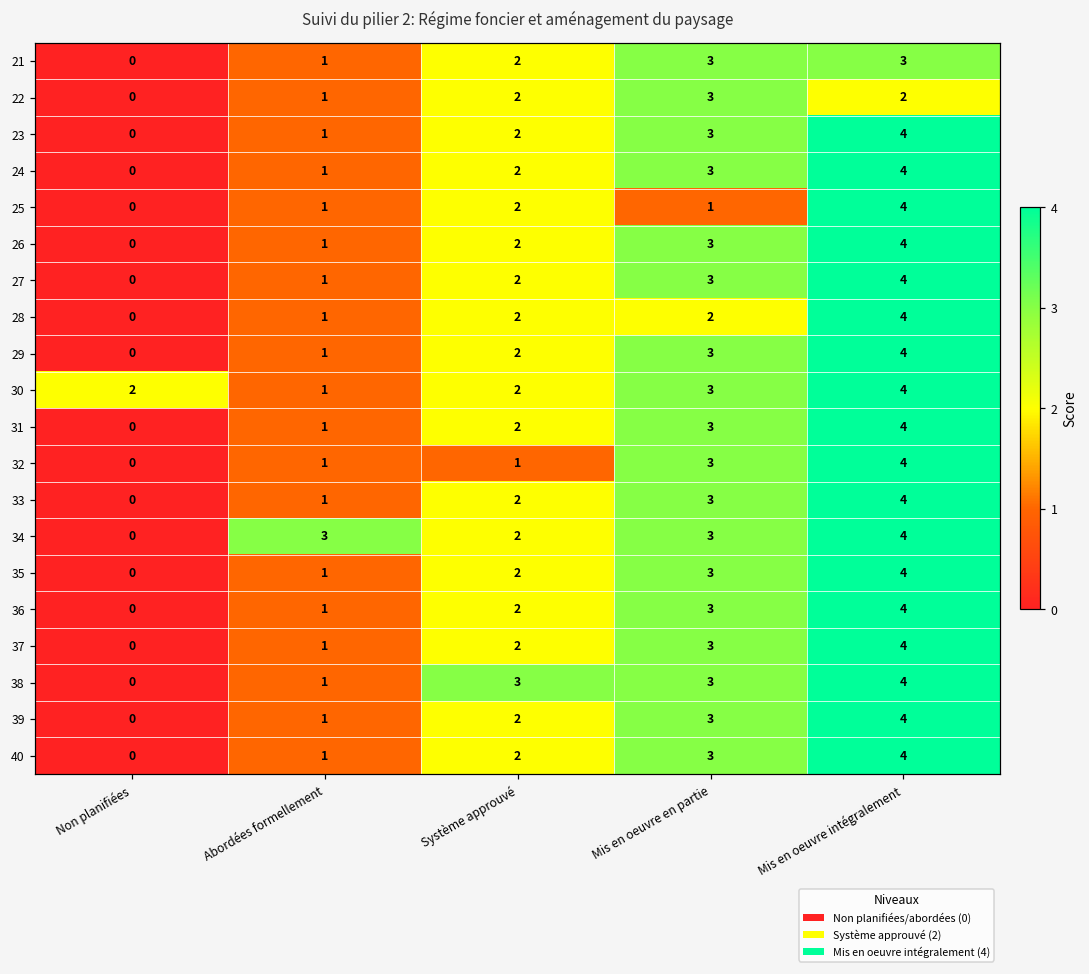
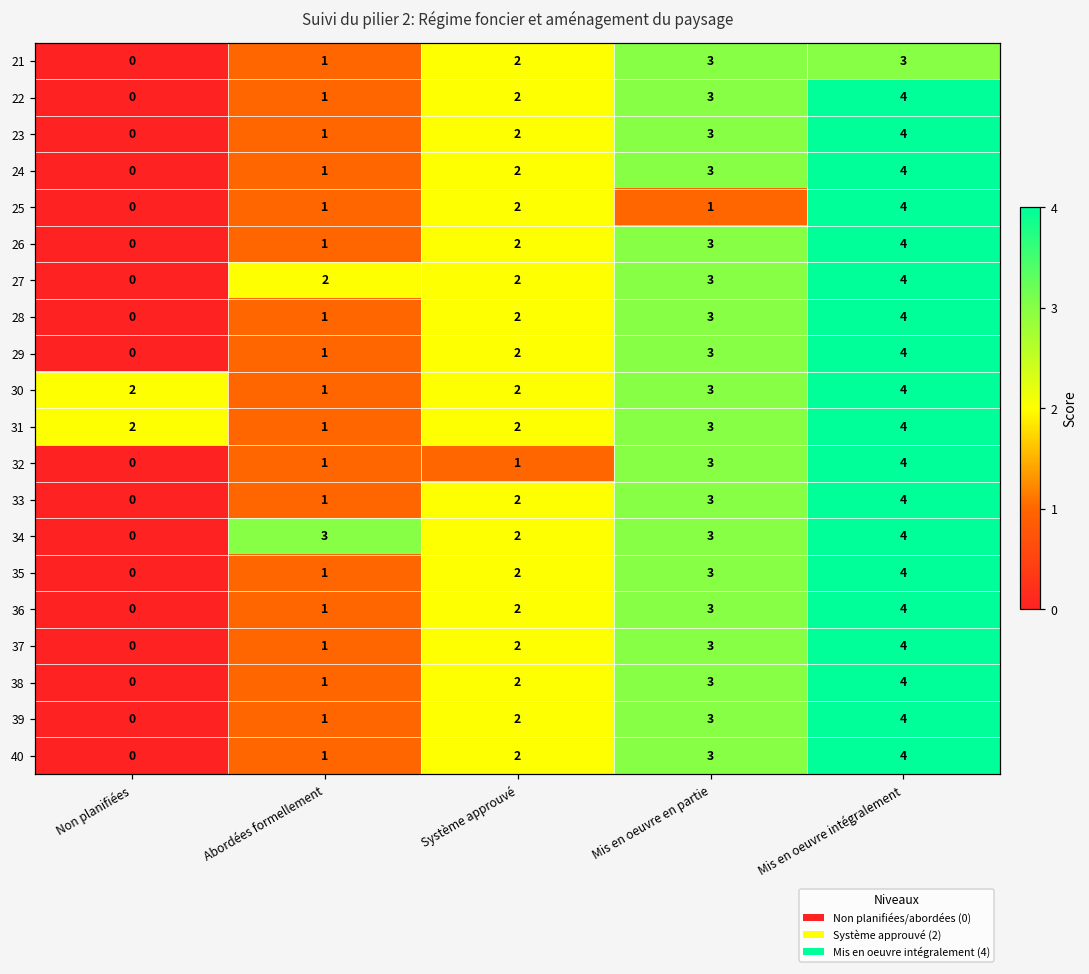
  {
    "21": {
      "Non planifiées": 0,
      "Abordées formellement": 1,
      "Système approuvé": 2,
      "Mis en oeuvre en partie": 3,
      "Mis en oeuvre intégralement": 3
    },
    "22": {
      "Non planifiées": 0,
      "Abordées formellement": 1,
      "Système approuvé": 2,
      "Mis en oeuvre en partie": 3,
-     "Mis en oeuvre intégralement": 2
+     "Mis en oeuvre intégralement": 4
    },
    "23": {
      "Non planifiées": 0,
      "Abordées formellement": 1,
      "Système approuvé": 2,
      "Mis en oeuvre en partie": 3,
      "Mis en oeuvre intégralement": 4
    },
    "24": {
      "Non planifiées": 0,
      "Abordées formellement": 1,
      "Système approuvé": 2,
      "Mis en oeuvre en partie": 3,
      "Mis en oeuvre intégralement": 4
    },
    "25": {
      "Non planifiées": 0,
      "Abordées formellement": 1,
      "Système approuvé": 2,
      "Mis en oeuvre en partie": 1,
      "Mis en oeuvre intégralement": 4
    },
    "26": {
      "Non planifiées": 0,
      "Abordées formellement": 1,
      "Système approuvé": 2,
      "Mis en oeuvre en partie": 3,
      "Mis en oeuvre intégralement": 4
    },
    "27": {
      "Non planifiées": 0,
-     "Abordées formellement": 1,
+     "Abordées formellement": 2,
      "Système approuvé": 2,
      "Mis en oeuvre en partie": 3,
      "Mis en oeuvre intégralement": 4
    },
    "28": {
      "Non planifiées": 0,
      "Abordées formellement": 1,
      "Système approuvé": 2,
-     "Mis en oeuvre en partie": 2,
+     "Mis en oeuvre en partie": 3,
      "Mis en oeuvre intégralement": 4
    },
    "29": {
      "Non planifiées": 0,
      "Abordées formellement": 1,
      "Système approuvé": 2,
      "Mis en oeuvre en partie": 3,
      "Mis en oeuvre intégralement": 4
    },
    "30": {
      "Non planifiées": 2,
      "Abordées formellement": 1,
      "Système approuvé": 2,
      "Mis en oeuvre en partie": 3,
      "Mis en oeuvre intégralement": 4
    },
    "31": {
-     "Non planifiées": 0,
+     "Non planifiées": 2,
      "Abordées formellement": 1,
      "Système approuvé": 2,
      "Mis en oeuvre en partie": 3,
      "Mis en oeuvre intégralement": 4
    },
    "32": {
      "Non planifiées": 0,
      "Abordées formellement": 1,
      "Système approuvé": 1,
      "Mis en oeuvre en partie": 3,
      "Mis en oeuvre intégralement": 4
    },
    "33": {
      "Non planifiées": 0,
      "Abordées formellement": 1,
      "Système approuvé": 2,
      "Mis en oeuvre en partie": 3,
      "Mis en oeuvre intégralement": 4
    },
    "34": {
      "Non planifiées": 0,
      "Abordées formellement": 3,
      "Système approuvé": 2,
      "Mis en oeuvre en partie": 3,
      "Mis en oeuvre intégralement": 4
    },
    "35": {
      "Non planifiées": 0,
      "Abordées formellement": 1,
      "Système approuvé": 2,
      "Mis en oeuvre en partie": 3,
      "Mis en oeuvre intégralement": 4
    },
    "36": {
      "Non planifiées": 0,
      "Abordées formellement": 1,
      "Système approuvé": 2,
      "Mis en oeuvre en partie": 3,
      "Mis en oeuvre intégralement": 4
    },
    "37": {
      "Non planifiées": 0,
      "Abordées formellement": 1,
      "Système approuvé": 2,
      "Mis en oeuvre en partie": 3,
      "Mis en oeuvre intégralement": 4
    },
    "38": {
      "Non planifiées": 0,
      "Abordées formellement": 1,
-     "Système approuvé": 3,
+     "Système approuvé": 2,
      "Mis en oeuvre en partie": 3,
      "Mis en oeuvre intégralement": 4
    },
    "39": {
      "Non planifiées": 0,
      "Abordées formellement": 1,
      "Système approuvé": 2,
      "Mis en oeuvre en partie": 3,
      "Mis en oeuvre intégralement": 4
    },
    "40": {
      "Non planifiées": 0,
      "Abordées formellement": 1,
      "Système approuvé": 2,
      "Mis en oeuvre en partie": 3,
      "Mis en oeuvre intégralement": 4
    }
  }
